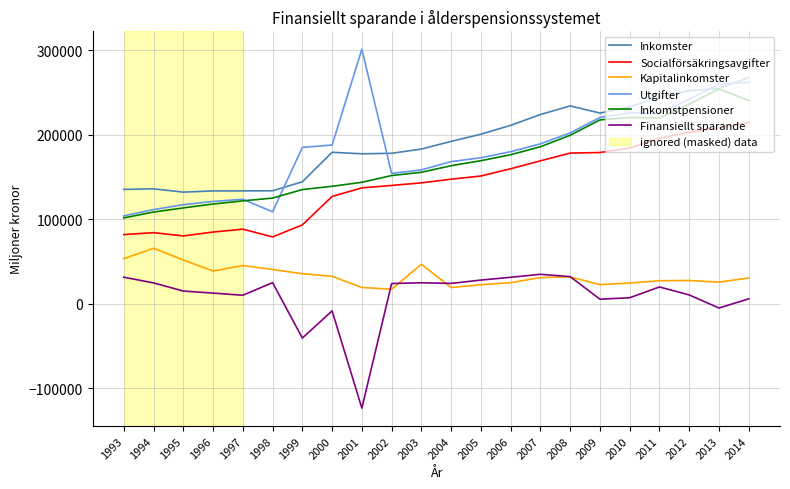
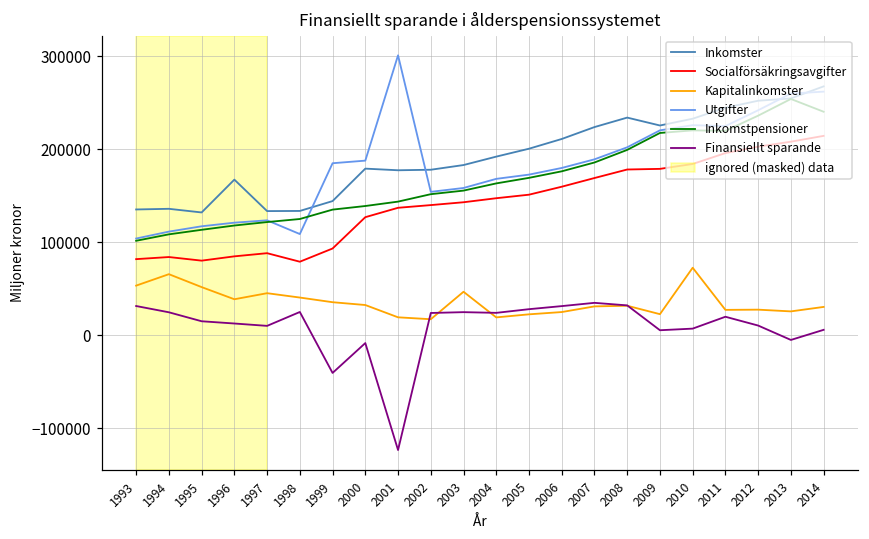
  {
    "Inkomster": {
      "1993": 140000,
      "1994": 140000,
      "1995": 130000,
-     "1996": 130000,
+     "1996": 170000,
      "1997": 130000,
      "1998": 130000,
      "1999": 140000,
      "2000": 180000,
      "2001": 180000,
      "2002": 180000,
      "2003": 180000,
      "2004": 190000,
      "2005": 200000,
      "2006": 210000,
      "2007": 220000,
      "2008": 230000,
      "2009": 230000
    },
    "Socialförsäkringsavgifter": {
      "1993": 80000,
      "1994": 80000,
      "1995": 80000,
      "1996": 80000,
      "1997": 90000,
      "1998": 80000,
      "1999": 90000,
      "2000": 130000,
      "2001": 140000,
      "2002": 140000,
      "2003": 140000,
      "2004": 150000,
      "2005": 150000,
      "2006": 160000,
      "2007": 170000,
      "2008": 180000,
      "2009": 180000
    },
    "Kapitalinkomster": {
      "1993": 50000,
      "1994": 70000,
      "1995": 50000,
      "1996": 40000,
      "1997": 50000,
      "1998": 40000,
      "1999": 40000,
      "2000": 30000,
      "2001": 20000,
      "2002": 20000,
      "2003": 50000,
      "2004": 20000,
      "2005": 20000,
      "2006": 20000,
      "2007": 30000,
      "2009": 20000,
-     "2010": 20000,
+     "2010": 70000,
      "2011": 30000,
      "2012": 30000,
      "2013": 30000,
      "2014": 30000
    },
    "Utgifter": {
      "1995": 120000,
      "1996": 120000,
      "1998": 110000,
      "1999": 180000,
      "2000": 190000,
      "2001": 300000,
      "2004": 170000,
      "2005": 170000,
      "2006": 180000,
      "2007": 190000
    },
    "Inkomstpensioner": {
      "1995": 110000,
      "1996": 120000,
      "1998": 120000,
      "1999": 130000,
      "2000": 140000,
      "2001": 140000,
      "2004": 160000,
      "2005": 170000,
      "2006": 180000,
      "2007": 190000
    },
    "Finansiellt sparande": {
      "1993": 30000,
      "1994": 20000,
      "1995": 10000,
      "1996": 10000,
      "1997": 10000,
      "1998": 20000,
      "1999": -40000,
      "2000": -10000,
      "2001": -120000,
      "2002": 20000,
      "2003": 20000,
      "2004": 20000,
      "2005": 30000,
      "2006": 30000,
      "2007": 30000,
      "2009": 10000,
      "2010": 10000,
      "2011": 20000,
      "2012": 10000,
      "2013": -10000,
      "2014": 10000
    }
  }
